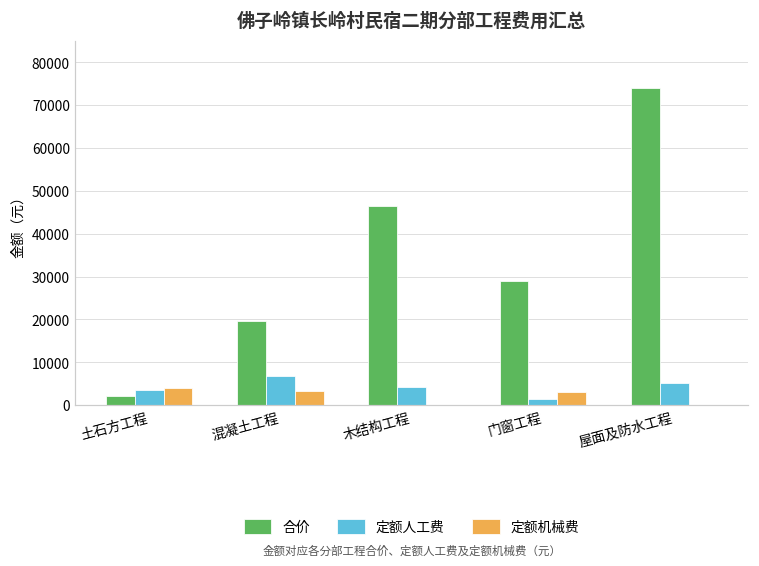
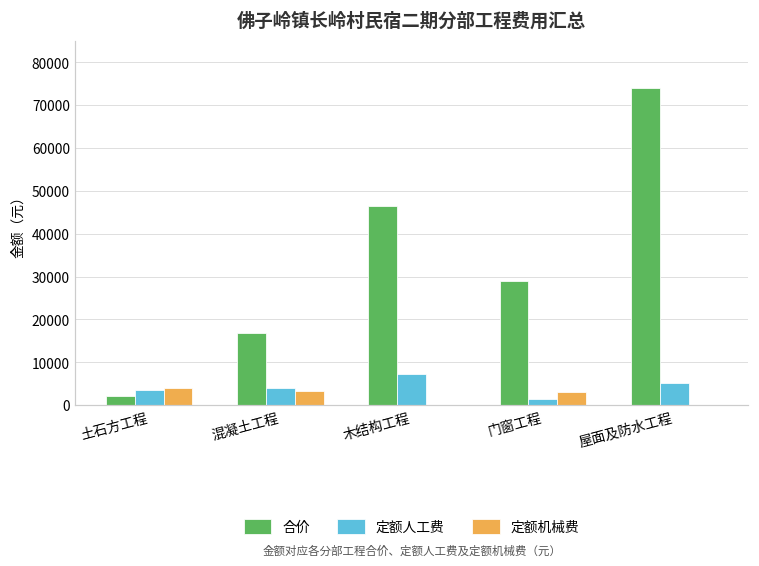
  {
    "合价": {
      "土石方工程": 2000,
-     "混凝土工程": 20000,
+     "混凝土工程": 17000,
      "木结构工程": 46000,
      "门窗工程": 29000,
      "屋面及防水工程": 74000
    },
    "定额人工费": {
      "土石方工程": 3000,
-     "混凝土工程": 7000,
-     "木结构工程": 4000,
+     "混凝土工程": 4000,
+     "木结构工程": 7000,
      "门窗工程": 1000,
      "屋面及防水工程": 5000
    },
    "定额机械费": {
      "土石方工程": 4000,
      "混凝土工程": 3000,
      "门窗工程": 3000
    }
  }
